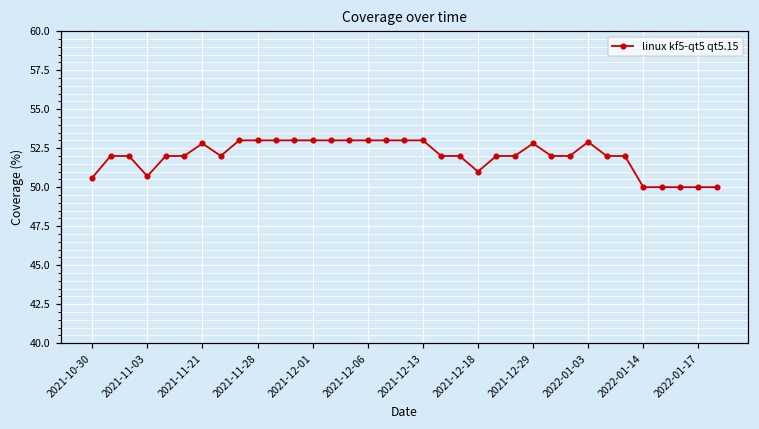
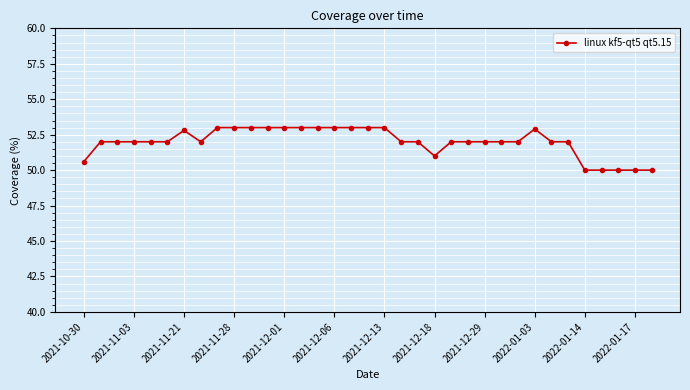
  {
    "2021-10-30": 50.6,
-   "2021-11-03": 50.7,
+   "2021-11-03": 52.0,
    "2021-11-21": 52.8,
    "2021-11-28": 53.0,
    "2021-12-01": 53.0,
    "2021-12-06": 53.0,
    "2021-12-13": 53.0,
    "2021-12-18": 51.0,
-   "2021-12-29": 52.8,
+   "2021-12-29": 52.0,
    "2022-01-03": 52.9,
    "2022-01-14": 50.0,
    "2022-01-17": 50.0
  }
